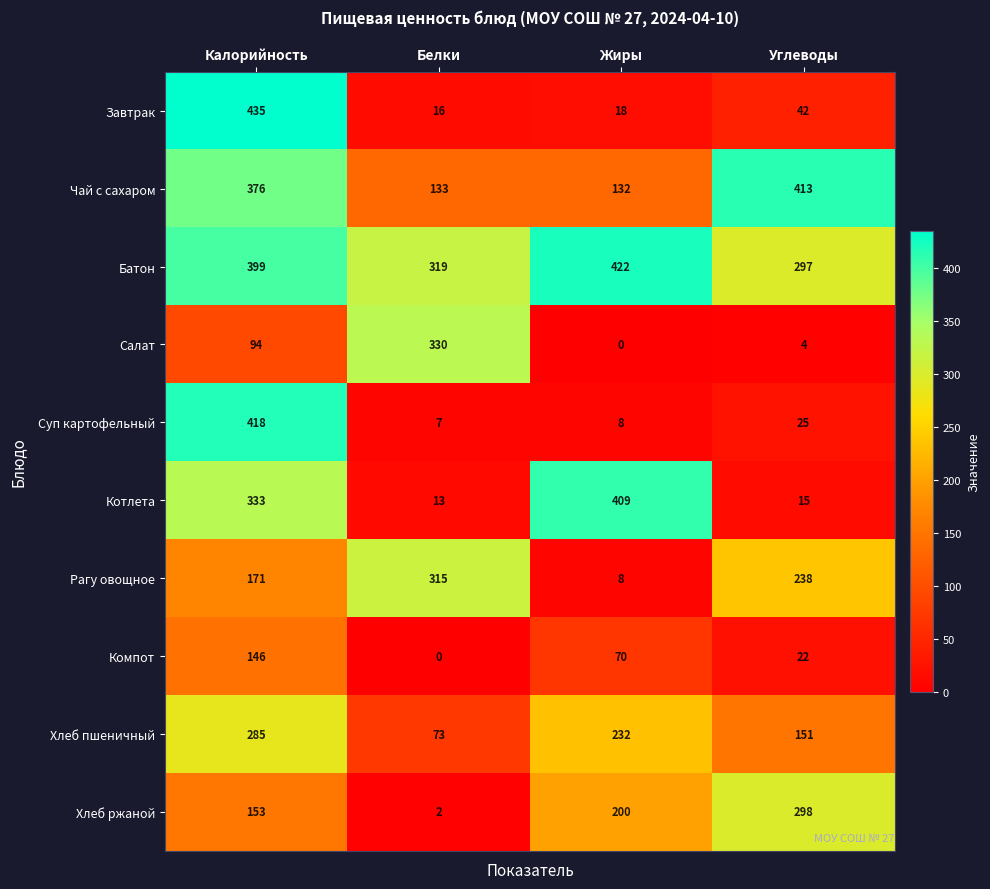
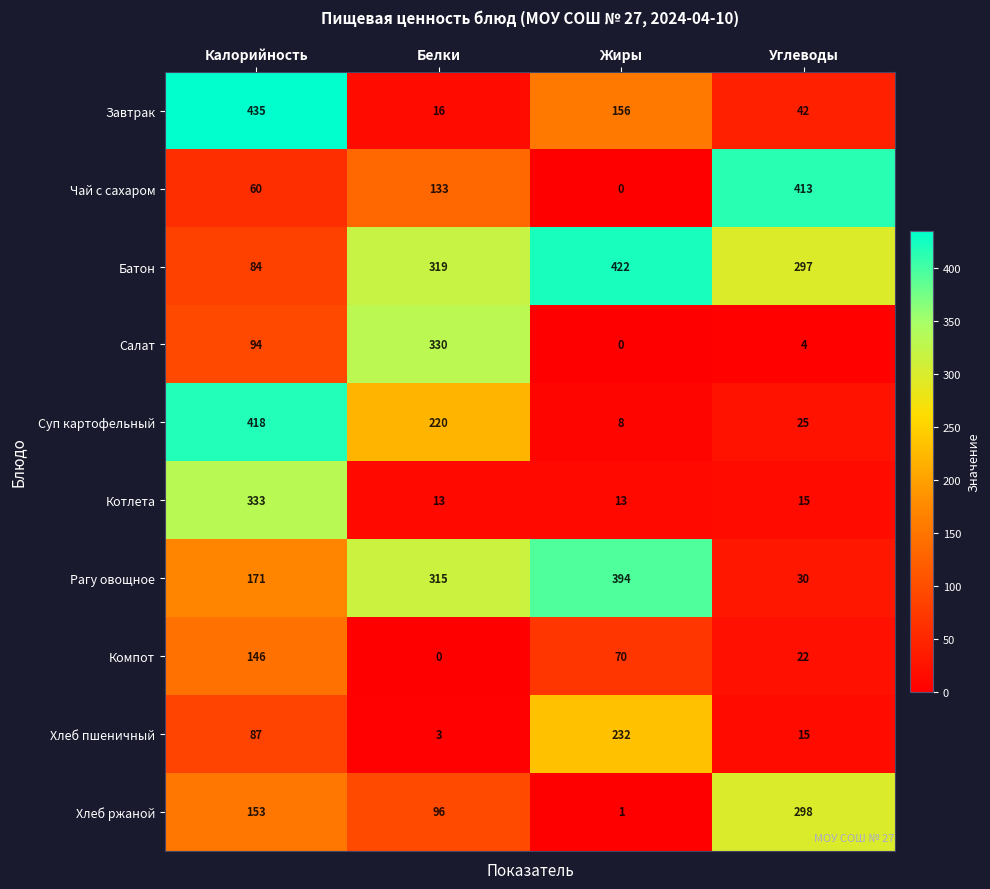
  {
    "Завтрак": {
      "Калорийность": 435,
      "Белки": 16,
-     "Жиры": 18,
+     "Жиры": 156,
      "Углеводы": 42
    },
    "Чай с сахаром": {
-     "Калорийность": 376,
+     "Калорийность": 60,
      "Белки": 133,
-     "Жиры": 132,
+     "Жиры": 0,
      "Углеводы": 413
    },
    "Батон": {
-     "Калорийность": 399,
+     "Калорийность": 84,
      "Белки": 319,
      "Жиры": 422,
      "Углеводы": 297
    },
    "Салат": {
      "Калорийность": 94,
      "Белки": 330,
      "Жиры": 0,
      "Углеводы": 4
    },
    "Суп картофельный": {
      "Калорийность": 418,
-     "Белки": 7,
+     "Белки": 220,
      "Жиры": 8,
      "Углеводы": 25
    },
    "Котлета": {
      "Калорийность": 333,
      "Белки": 13,
-     "Жиры": 409,
+     "Жиры": 13,
      "Углеводы": 15
    },
    "Рагу овощное": {
      "Калорийность": 171,
      "Белки": 315,
-     "Жиры": 8,
-     "Углеводы": 238
+     "Жиры": 394,
+     "Углеводы": 30
    },
    "Компот": {
      "Калорийность": 146,
      "Белки": 0,
      "Жиры": 70,
      "Углеводы": 22
    },
    "Хлеб пшеничный": {
-     "Калорийность": 285,
-     "Белки": 73,
+     "Калорийность": 87,
+     "Белки": 3,
      "Жиры": 232,
-     "Углеводы": 151
+     "Углеводы": 15
    },
    "Хлеб ржаной": {
      "Калорийность": 153,
-     "Белки": 2,
-     "Жиры": 200
+     "Белки": 96,
+     "Жиры": 1
    }
  }
